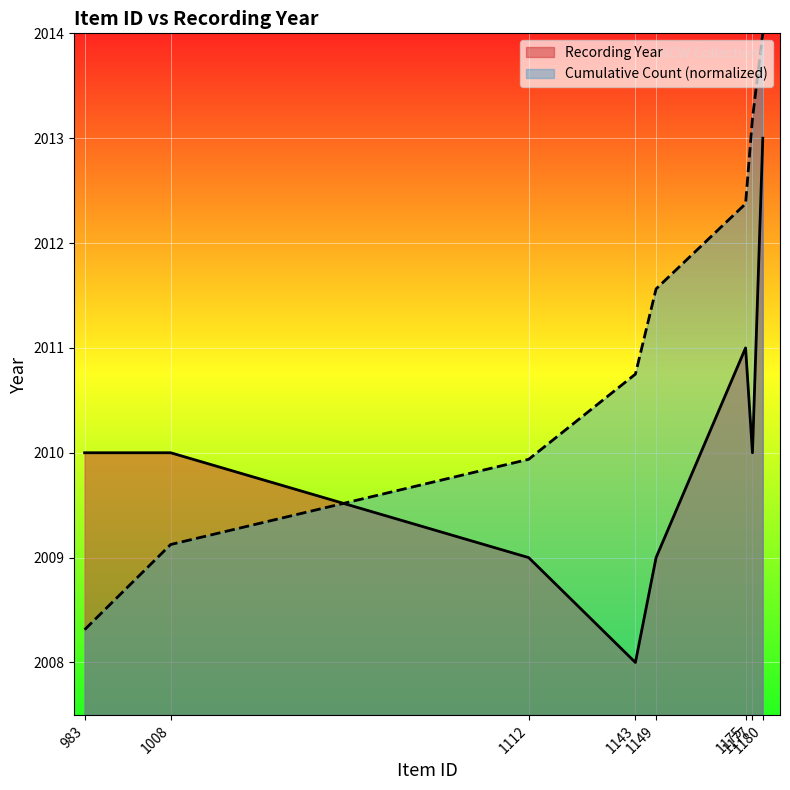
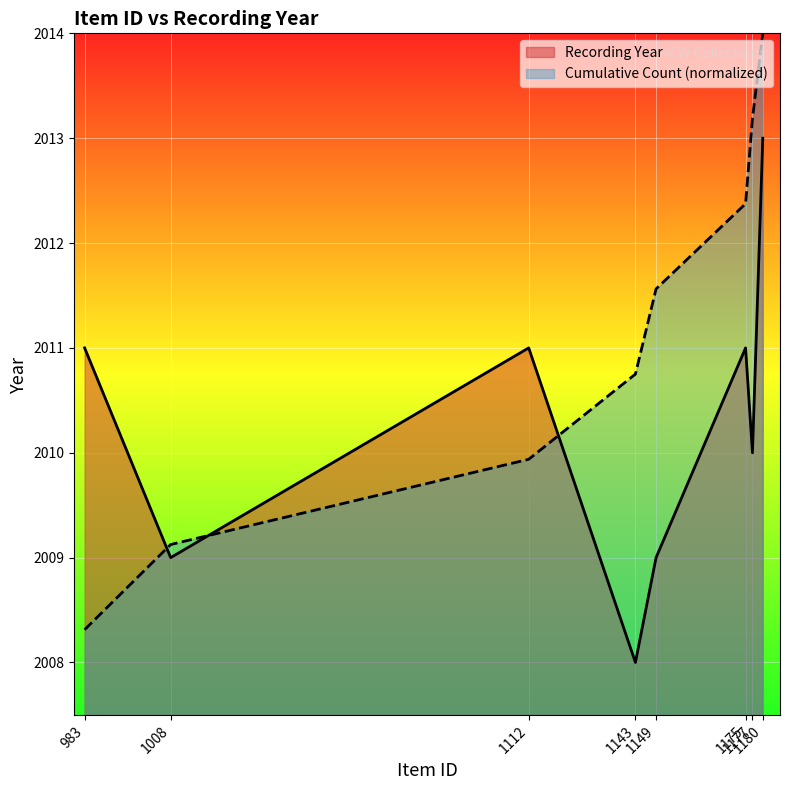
  {
    "Recording Year": {
-     "983": 2010,
-     "1008": 2010,
-     "1112": 2009,
+     "983": 2011,
+     "1008": 2009,
+     "1112": 2011,
      "1143": 2008,
      "1149": 2009,
      "1175": 2011,
      "1177": 2010,
      "1180": 2013
    },
    "Cumulative Count (normalized)": {
      "983": 2008.31,
      "1008": 2009.13,
      "1112": 2009.94,
      "1143": 2010.75,
      "1149": 2011.56,
      "1175": 2012.38,
      "1177": 2013.19,
      "1180": 2014
    }
  }
